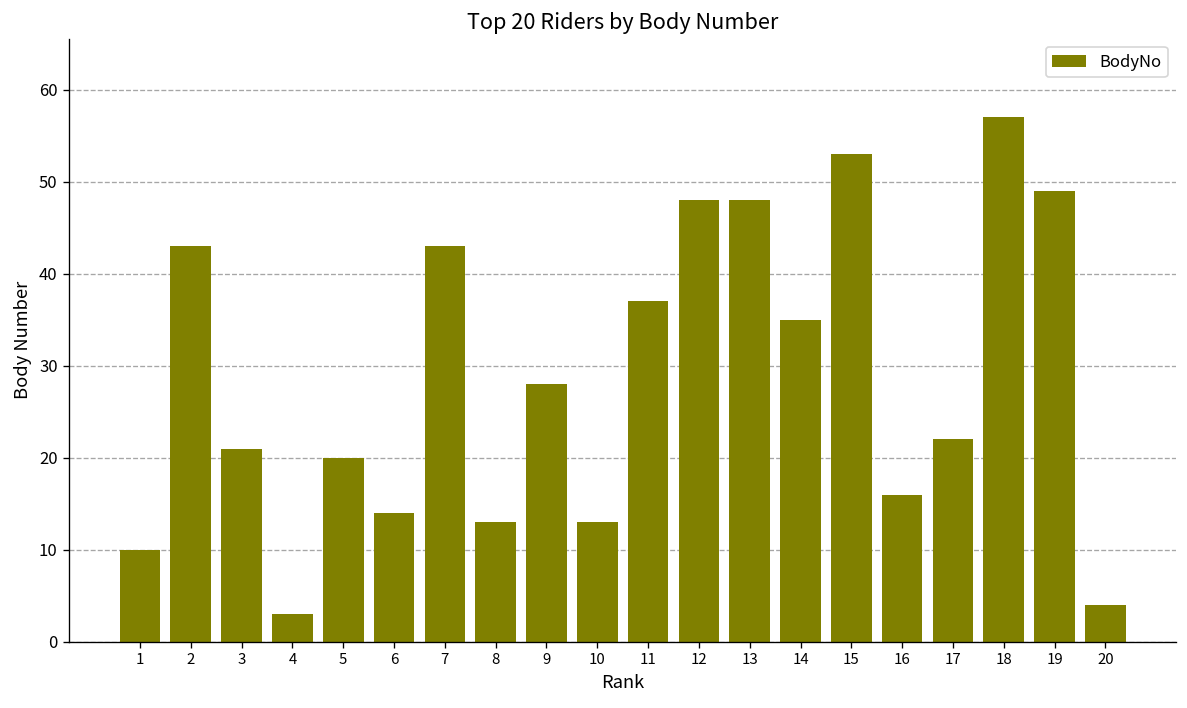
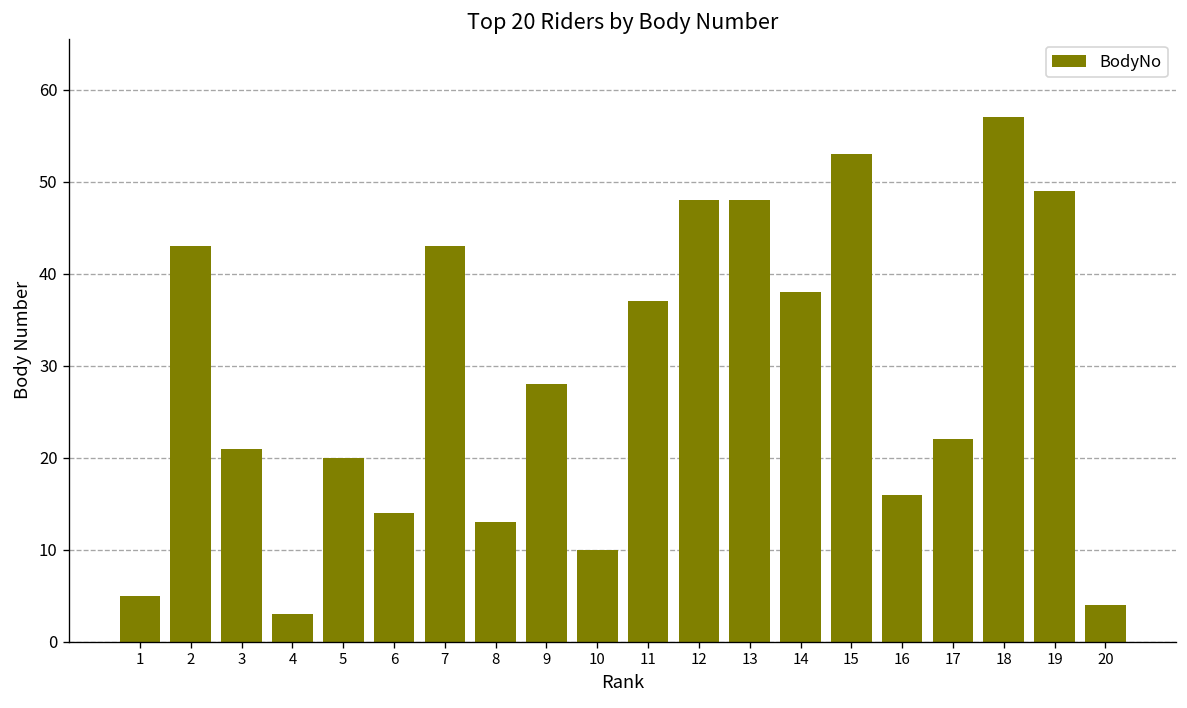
  {
-   "1": 10,
+   "1": 5,
    "2": 43,
    "3": 21,
    "4": 3,
    "5": 20,
    "6": 14,
    "7": 43,
    "8": 13,
    "9": 28,
-   "10": 13,
+   "10": 10,
    "11": 37,
    "12": 48,
    "13": 48,
-   "14": 35,
+   "14": 38,
    "15": 53,
    "16": 16,
    "17": 22,
    "18": 57,
    "19": 49,
    "20": 4
  }
